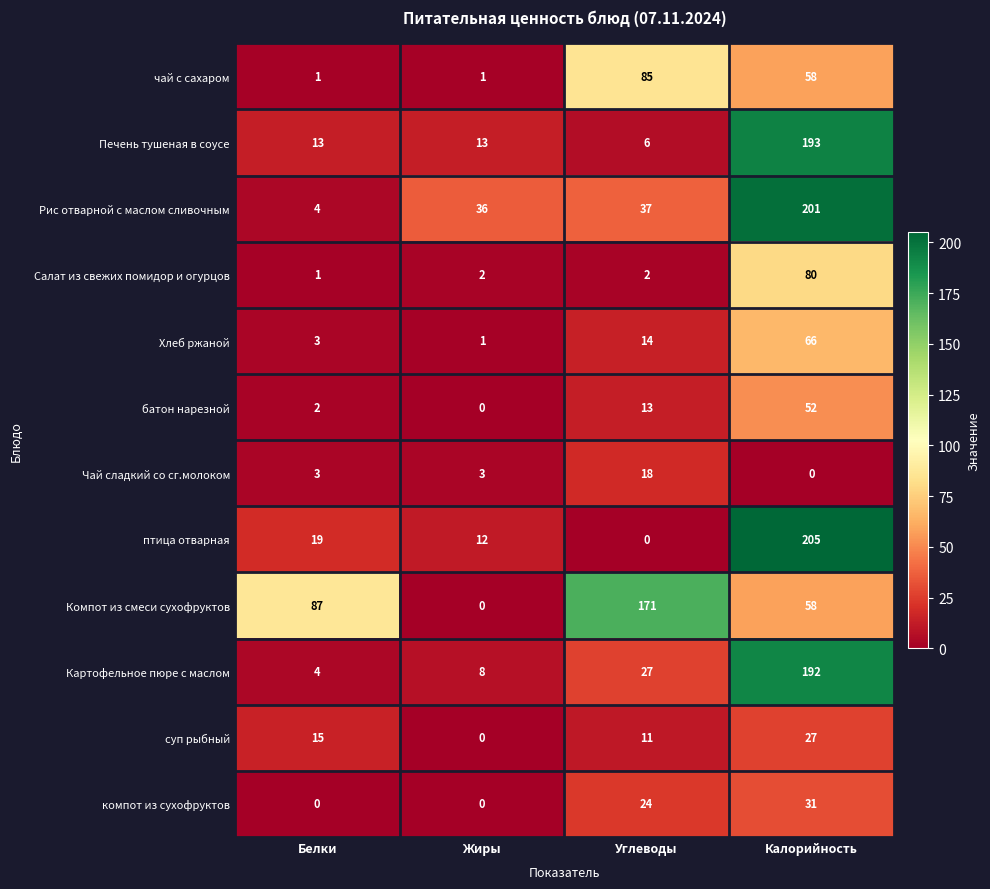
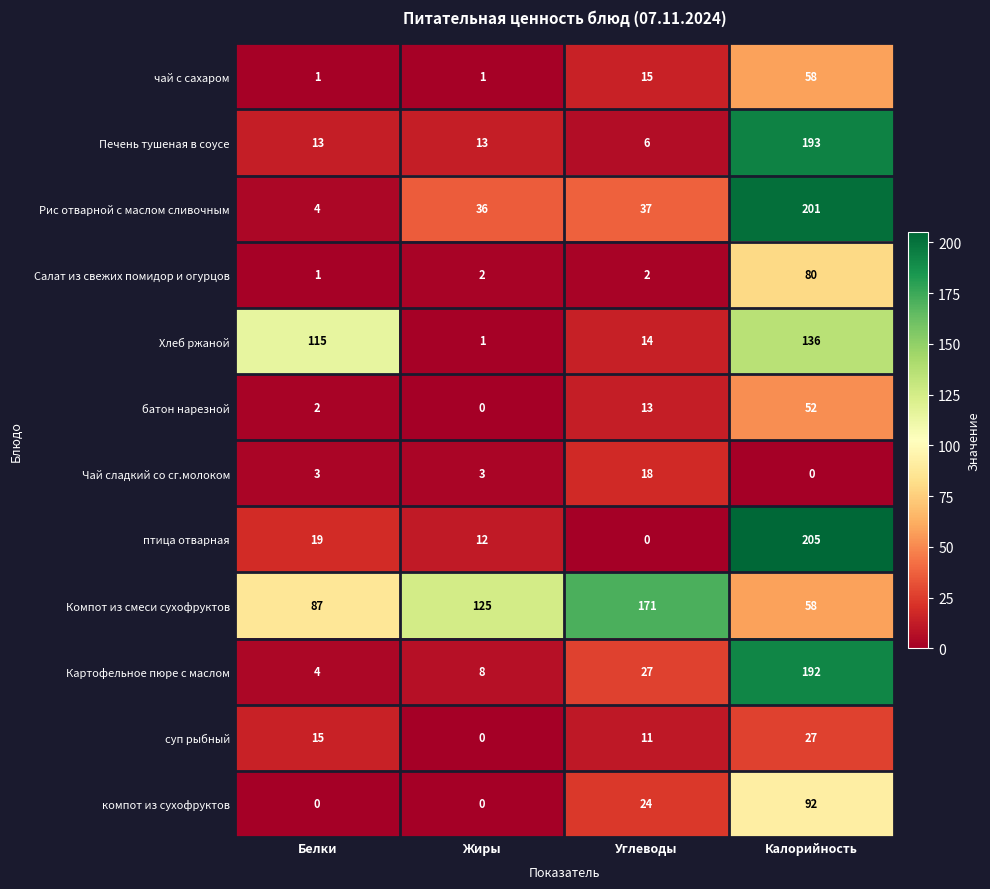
  {
    "чай с сахаром": {
      "Белки": 1,
      "Жиры": 1,
-     "Углеводы": 85,
+     "Углеводы": 15,
      "Калорийность": 58
    },
    "Печень тушеная в соусе": {
      "Белки": 13,
      "Жиры": 13,
      "Углеводы": 6,
      "Калорийность": 193
    },
    "Рис отварной с маслом сливочным": {
      "Белки": 4,
      "Жиры": 36,
      "Углеводы": 37,
      "Калорийность": 201
    },
    "Салат из свежих помидор и огурцов": {
      "Белки": 1,
      "Жиры": 2,
      "Углеводы": 2,
      "Калорийность": 80
    },
    "Хлеб ржаной": {
-     "Белки": 3,
+     "Белки": 115,
      "Жиры": 1,
      "Углеводы": 14,
-     "Калорийность": 66
+     "Калорийность": 136
    },
    "батон нарезной": {
      "Белки": 2,
      "Жиры": 0,
      "Углеводы": 13,
      "Калорийность": 52
    },
    "Чай сладкий со сг.молоком": {
      "Белки": 3,
      "Жиры": 3,
      "Углеводы": 18,
      "Калорийность": 0
    },
    "птица отварная": {
      "Белки": 19,
      "Жиры": 12,
      "Углеводы": 0,
      "Калорийность": 205
    },
    "Компот из смеси сухофруктов": {
      "Белки": 87,
-     "Жиры": 0,
+     "Жиры": 125,
      "Углеводы": 171,
      "Калорийность": 58
    },
    "Картофельное пюре с маслом": {
      "Белки": 4,
      "Жиры": 8,
      "Углеводы": 27,
      "Калорийность": 192
    },
    "суп рыбный": {
      "Белки": 15,
      "Жиры": 0,
      "Углеводы": 11,
      "Калорийность": 27
    },
    "компот из сухофруктов": {
      "Белки": 0,
      "Жиры": 0,
      "Углеводы": 24,
-     "Калорийность": 31
+     "Калорийность": 92
    }
  }
